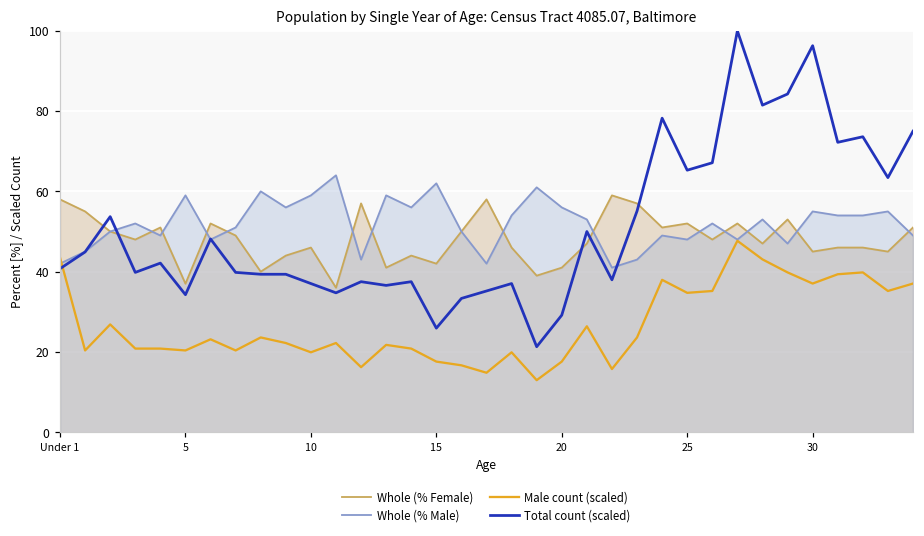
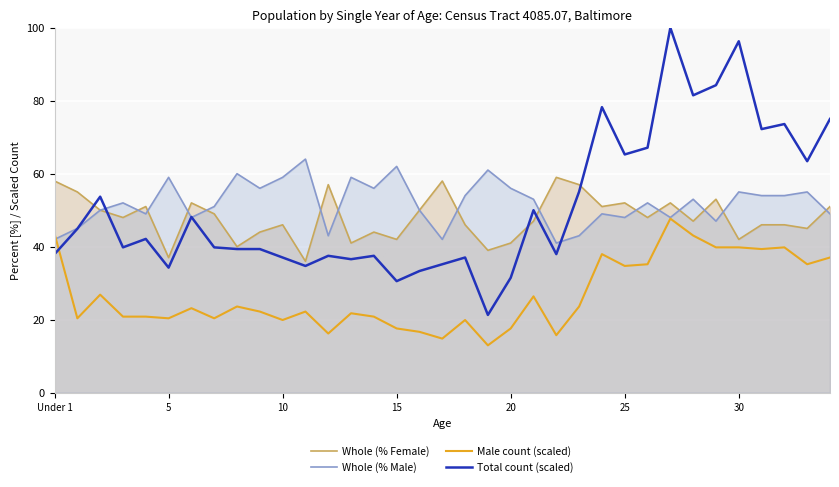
  {
    "Whole (% Female)": {
      "Under 1": 58,
      "5": 37,
      "10": 46,
      "15": 42,
      "20": 41,
      "25": 52,
-     "30": 45
+     "30": 42
    },
    "Whole (% Male)": {
      "Under 1": 42,
      "5": 59,
      "10": 59,
      "15": 62,
      "20": 56,
      "25": 48,
      "30": 55
    },
    "Male count (scaled)": {
      "Under 1": 44,
      "5": 20,
      "10": 20,
      "15": 18,
      "20": 18,
      "25": 35,
-     "30": 37
+     "30": 40
    },
    "Total count (scaled)": {
-     "Under 1": 41,
+     "Under 1": 38,
      "5": 34,
      "10": 37,
-     "15": 26,
-     "20": 29,
+     "15": 31,
+     "20": 31,
      "25": 65,
      "30": 96
    }
  }
